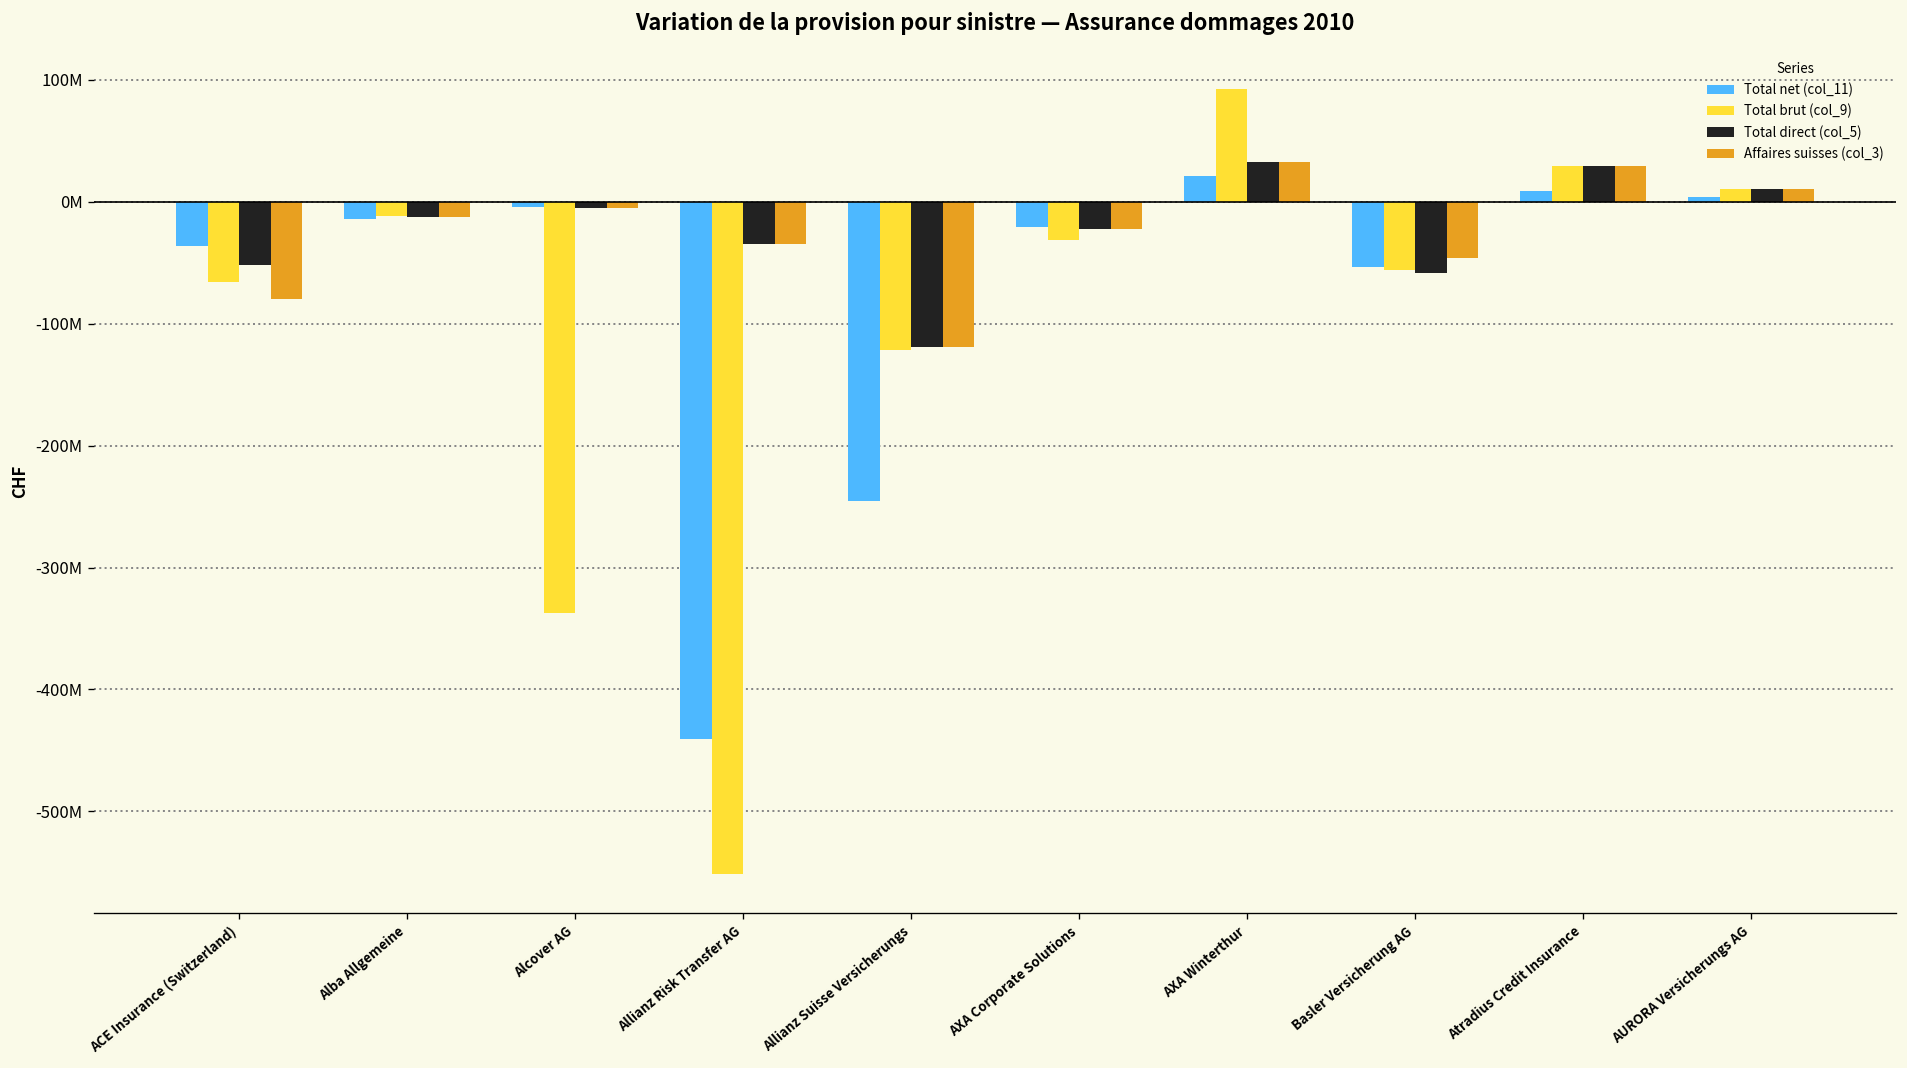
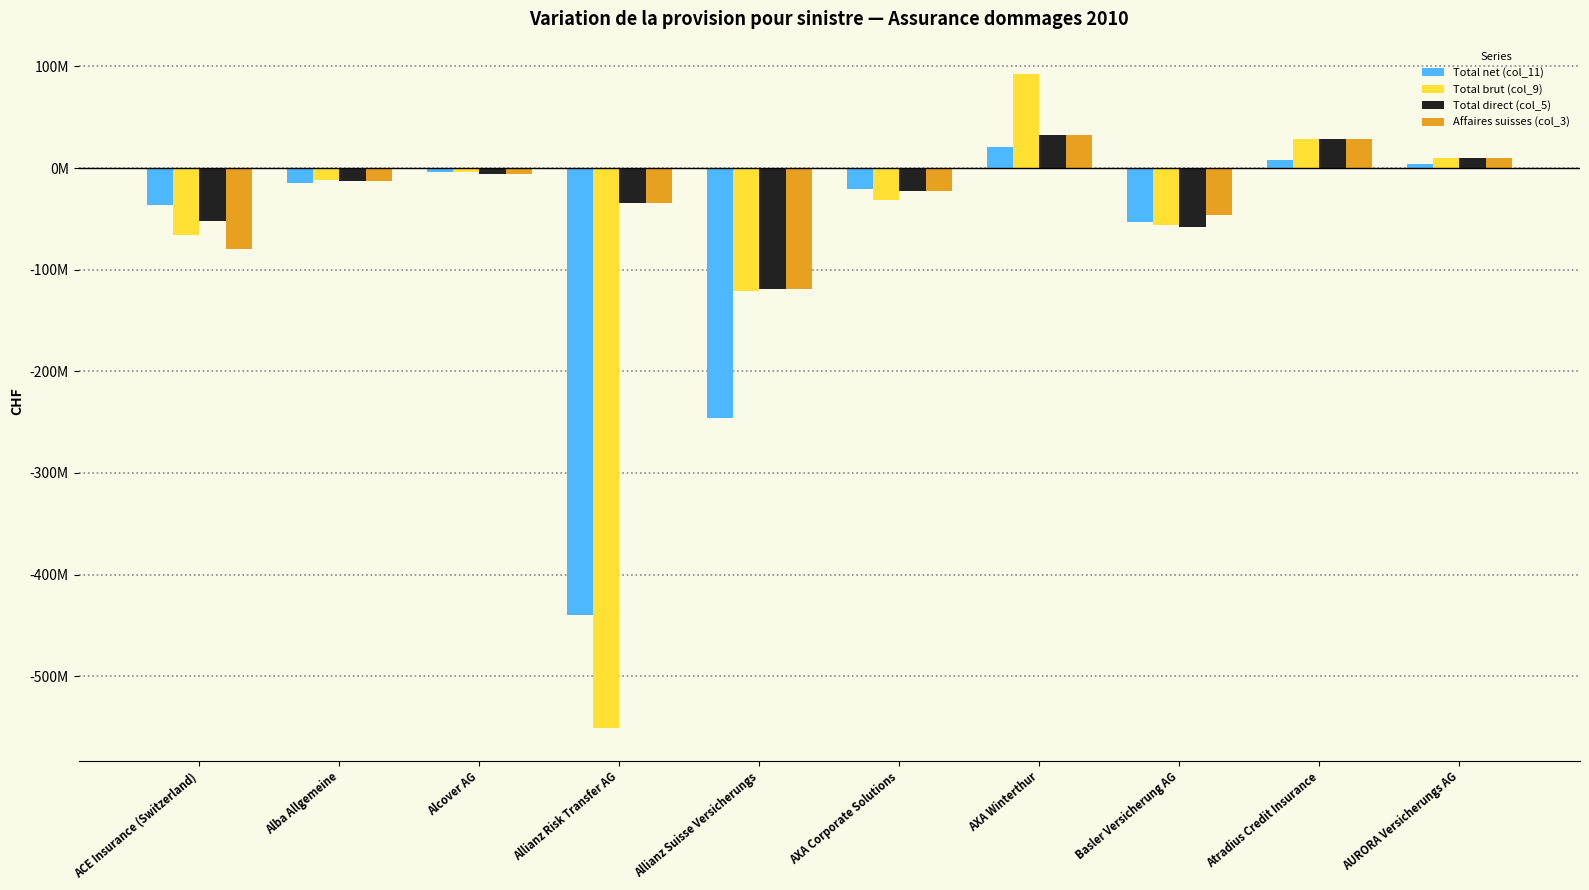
  {
    "Total net (col_11)": {
      "ACE Insurance (Switzerland)": -36000000,
      "Alba Allgemeine": -14000000,
      "Alcover AG": -4000000,
      "Allianz Risk Transfer AG": -440000000,
      "Allianz Suisse Versicherungs": -246000000,
      "AXA Corporate Solutions": -21000000,
      "AXA Winterthur": 21000000,
      "Basler Versicherung AG": -53000000,
      "Atradius Credit Insurance": 8000000,
      "AURORA Versicherungs AG": 4000000
    },
    "Total brut (col_9)": {
      "ACE Insurance (Switzerland)": -65000000,
      "Alba Allgemeine": -12000000,
-     "Alcover AG": -337000000,
+     "Alcover AG": -4000000,
      "Allianz Risk Transfer AG": -551000000,
      "Allianz Suisse Versicherungs": -121000000,
      "AXA Corporate Solutions": -31000000,
      "AXA Winterthur": 92000000,
      "Basler Versicherung AG": -56000000,
      "Atradius Credit Insurance": 29000000,
      "AURORA Versicherungs AG": 10000000
    },
    "Total direct (col_5)": {
      "ACE Insurance (Switzerland)": -52000000,
      "Alba Allgemeine": -12000000,
      "Alcover AG": -5000000,
      "Allianz Risk Transfer AG": -34000000,
      "Allianz Suisse Versicherungs": -119000000,
      "AXA Corporate Solutions": -22000000,
      "AXA Winterthur": 32000000,
      "Basler Versicherung AG": -58000000,
      "Atradius Credit Insurance": 29000000,
      "AURORA Versicherungs AG": 10000000
    },
    "Affaires suisses (col_3)": {
      "ACE Insurance (Switzerland)": -80000000,
      "Alba Allgemeine": -12000000,
      "Alcover AG": -5000000,
      "Allianz Risk Transfer AG": -34000000,
      "Allianz Suisse Versicherungs": -119000000,
      "AXA Corporate Solutions": -22000000,
      "AXA Winterthur": 32000000,
      "Basler Versicherung AG": -46000000,
      "Atradius Credit Insurance": 29000000,
      "AURORA Versicherungs AG": 10000000
    }
  }
